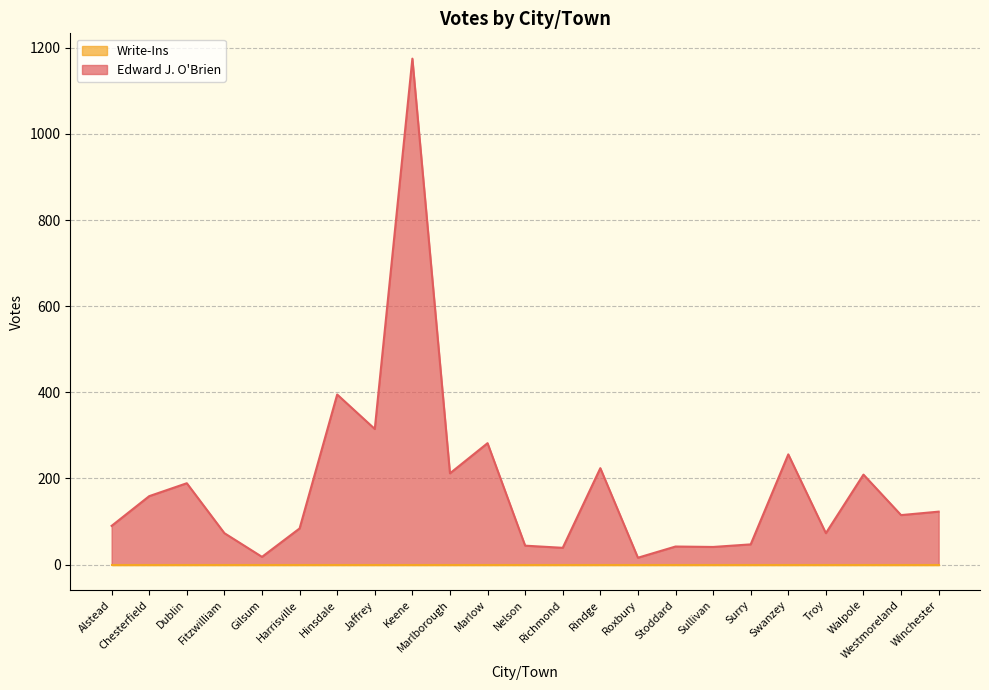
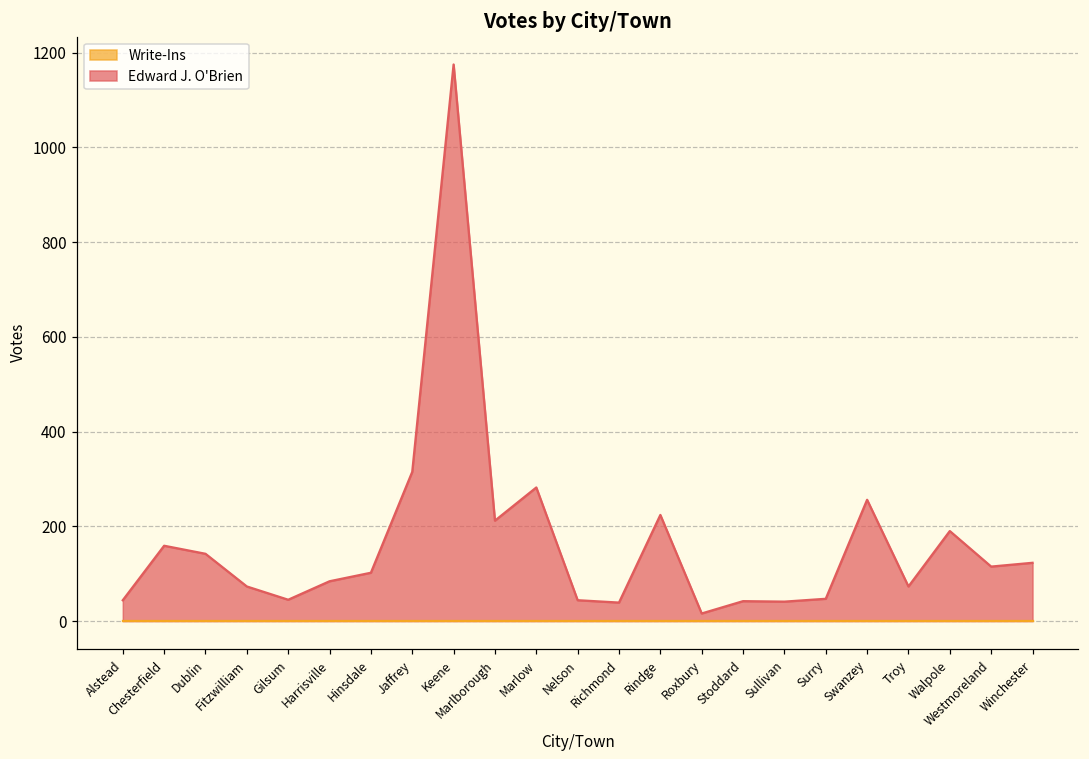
  {
    "Write-Ins": {
      "Alstead": 0,
      "Chesterfield": 0,
      "Dublin": 0,
      "Fitzwilliam": 0,
      "Gilsum": 0,
      "Harrisville": 0,
      "Hinsdale": 0,
      "Jaffrey": 0,
      "Keene": 0,
      "Marlborough": 0,
      "Marlow": 0,
      "Nelson": 0,
      "Richmond": 0,
      "Rindge": 0,
      "Roxbury": 0,
      "Stoddard": 0,
      "Sullivan": 0,
      "Surry": 0,
      "Swanzey": 0,
      "Troy": 0,
      "Walpole": 0,
      "Westmoreland": 0,
      "Winchester": 0
    },
    "Edward J. O'Brien": {
-     "Alstead": 90,
+     "Alstead": 40,
      "Chesterfield": 160,
-     "Dublin": 190,
+     "Dublin": 140,
      "Fitzwilliam": 70,
-     "Gilsum": 20,
+     "Gilsum": 50,
      "Harrisville": 80,
-     "Hinsdale": 400,
+     "Hinsdale": 100,
      "Jaffrey": 320,
      "Keene": 1180,
      "Marlborough": 210,
      "Marlow": 280,
      "Nelson": 40,
      "Richmond": 40,
      "Rindge": 220,
      "Roxbury": 20,
      "Stoddard": 40,
      "Sullivan": 40,
      "Surry": 50,
      "Swanzey": 260,
      "Troy": 70,
-     "Walpole": 210,
+     "Walpole": 190,
      "Westmoreland": 120,
      "Winchester": 120
    }
  }
